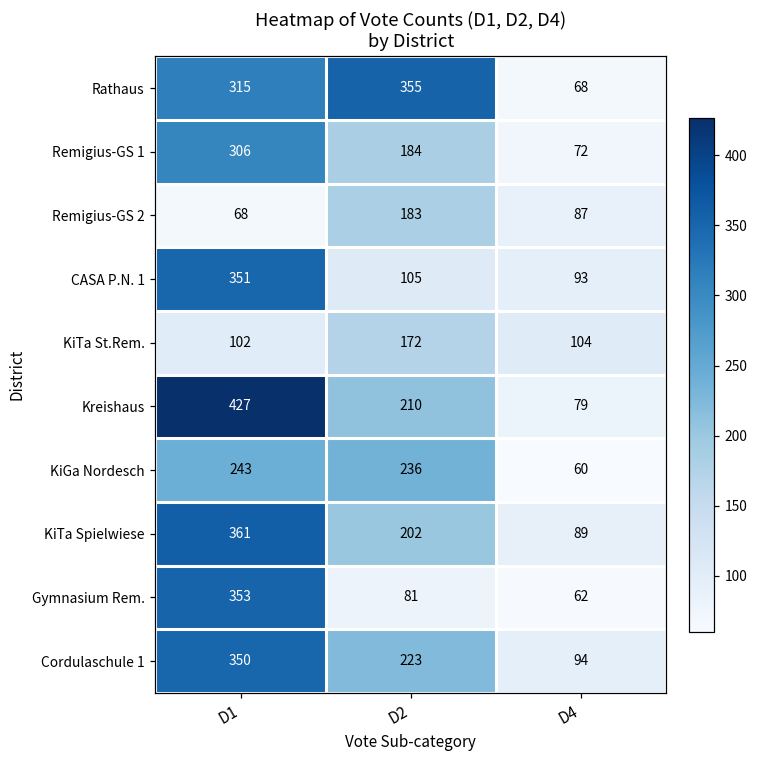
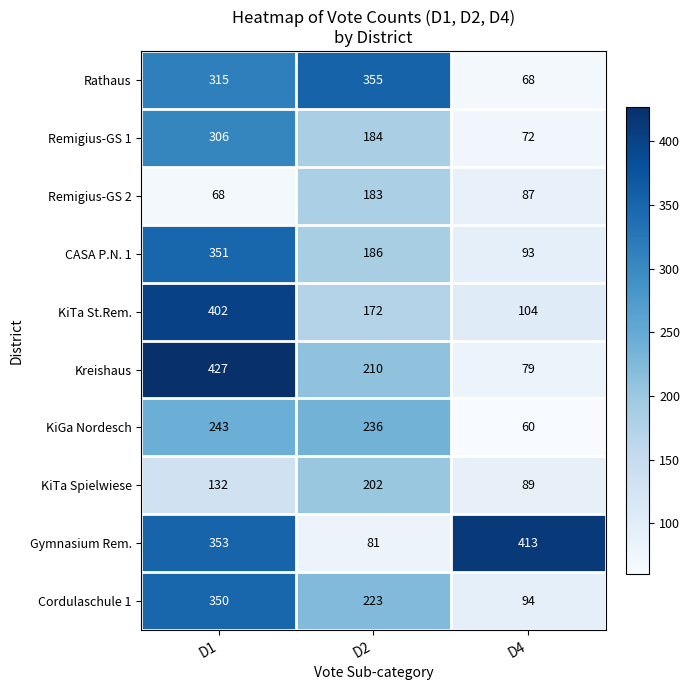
  {
    "Rathaus": {
      "D1": 315,
      "D2": 355,
      "D4": 68
    },
    "Remigius-GS 1": {
      "D1": 306,
      "D2": 184,
      "D4": 72
    },
    "Remigius-GS 2": {
      "D1": 68,
      "D2": 183,
      "D4": 87
    },
    "CASA P.N. 1": {
      "D1": 351,
-     "D2": 105,
+     "D2": 186,
      "D4": 93
    },
    "KiTa St.Rem.": {
-     "D1": 102,
+     "D1": 402,
      "D2": 172,
      "D4": 104
    },
    "Kreishaus": {
      "D1": 427,
      "D2": 210,
      "D4": 79
    },
    "KiGa Nordesch": {
      "D1": 243,
      "D2": 236,
      "D4": 60
    },
    "KiTa Spielwiese": {
-     "D1": 361,
+     "D1": 132,
      "D2": 202,
      "D4": 89
    },
    "Gymnasium Rem.": {
      "D1": 353,
      "D2": 81,
-     "D4": 62
+     "D4": 413
    },
    "Cordulaschule 1": {
      "D1": 350,
      "D2": 223,
      "D4": 94
    }
  }
